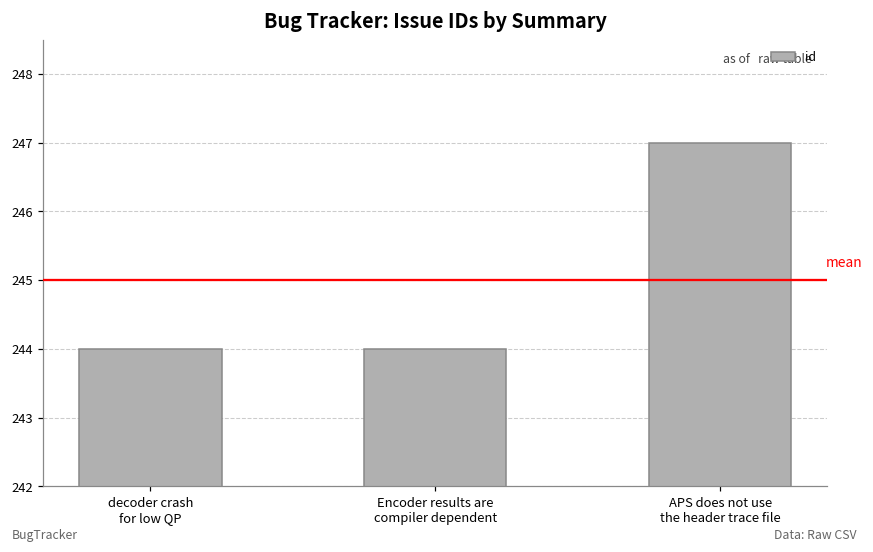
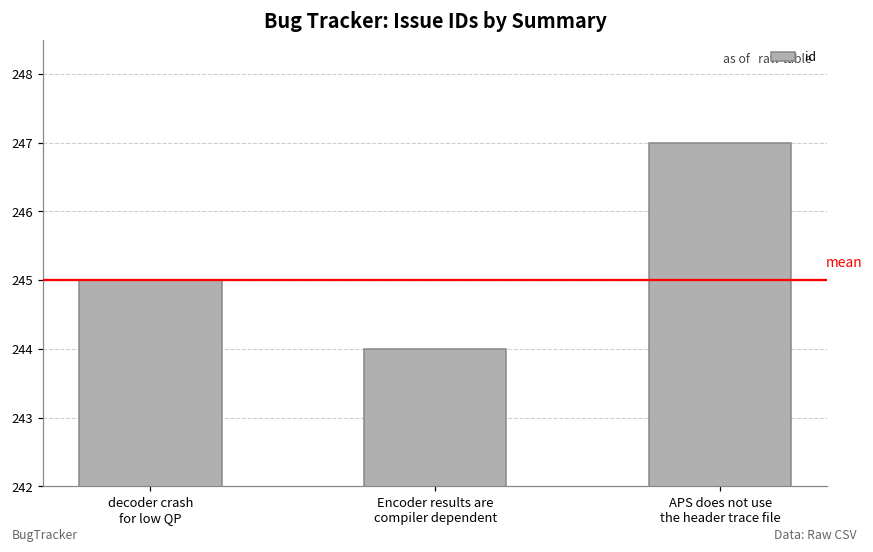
  {
-   "decoder crash for low QP": 244,
+   "decoder crash for low QP": 245,
    "Encoder results are compiler dependent": 244,
    "APS does not use the header trace file": 247
  }
